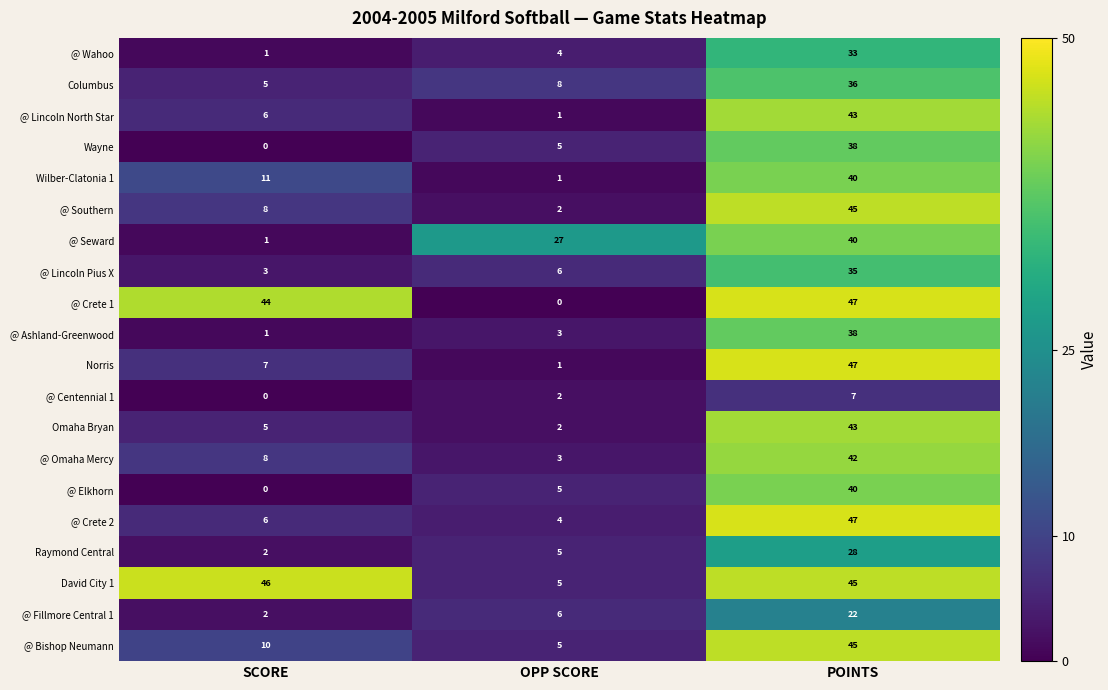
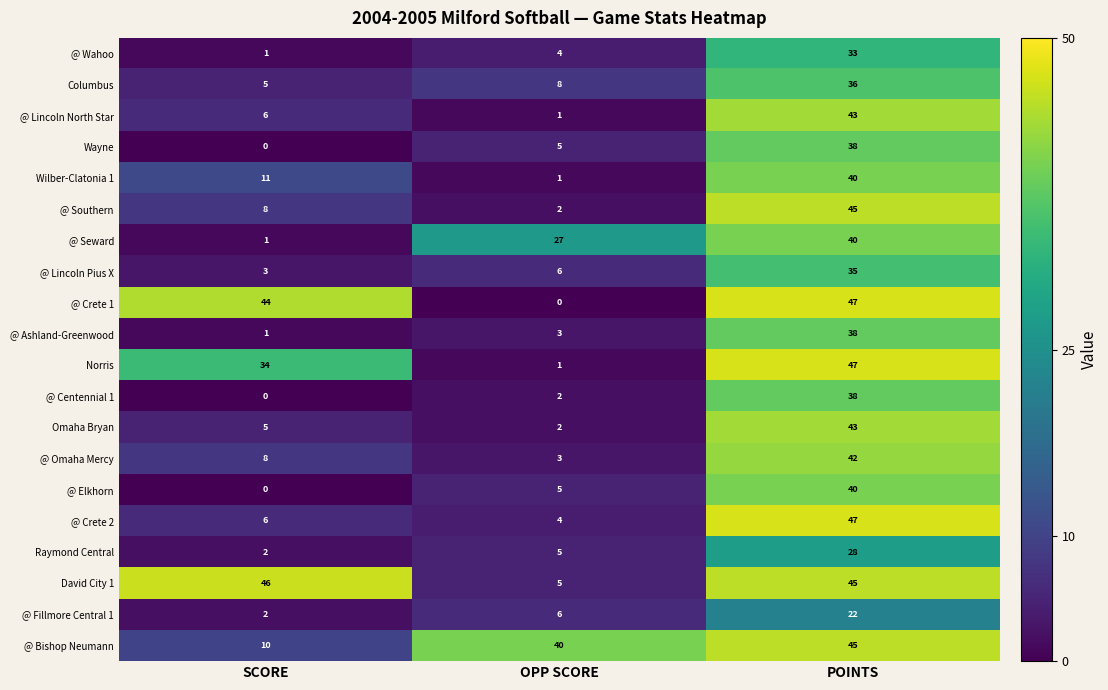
  {
    "@ Wahoo": {
      "SCORE": 1,
      "OPP SCORE": 4,
      "POINTS": 33
    },
    "Columbus": {
      "SCORE": 5,
      "OPP SCORE": 8,
      "POINTS": 36
    },
    "@ Lincoln North Star": {
      "SCORE": 6,
      "OPP SCORE": 1,
      "POINTS": 43
    },
    "Wayne": {
      "SCORE": 0,
      "OPP SCORE": 5,
      "POINTS": 38
    },
    "Wilber-Clatonia 1": {
      "SCORE": 11,
      "OPP SCORE": 1,
      "POINTS": 40
    },
    "@ Southern": {
      "SCORE": 8,
      "OPP SCORE": 2,
      "POINTS": 45
    },
    "@ Seward": {
      "SCORE": 1,
      "OPP SCORE": 27,
      "POINTS": 40
    },
    "@ Lincoln Pius X": {
      "SCORE": 3,
      "OPP SCORE": 6,
      "POINTS": 35
    },
    "@ Crete 1": {
      "SCORE": 44,
      "OPP SCORE": 0,
      "POINTS": 47
    },
    "@ Ashland-Greenwood": {
      "SCORE": 1,
      "OPP SCORE": 3,
      "POINTS": 38
    },
    "Norris": {
-     "SCORE": 7,
+     "SCORE": 34,
      "OPP SCORE": 1,
      "POINTS": 47
    },
    "@ Centennial 1": {
      "SCORE": 0,
      "OPP SCORE": 2,
-     "POINTS": 7
+     "POINTS": 38
    },
    "Omaha Bryan": {
      "SCORE": 5,
      "OPP SCORE": 2,
      "POINTS": 43
    },
    "@ Omaha Mercy": {
      "SCORE": 8,
      "OPP SCORE": 3,
      "POINTS": 42
    },
    "@ Elkhorn": {
      "SCORE": 0,
      "OPP SCORE": 5,
      "POINTS": 40
    },
    "@ Crete 2": {
      "SCORE": 6,
      "OPP SCORE": 4,
      "POINTS": 47
    },
    "Raymond Central": {
      "SCORE": 2,
      "OPP SCORE": 5,
      "POINTS": 28
    },
    "David City 1": {
      "SCORE": 46,
      "OPP SCORE": 5,
      "POINTS": 45
    },
    "@ Fillmore Central 1": {
      "SCORE": 2,
      "OPP SCORE": 6,
      "POINTS": 22
    },
    "@ Bishop Neumann": {
      "SCORE": 10,
-     "OPP SCORE": 5,
+     "OPP SCORE": 40,
      "POINTS": 45
    }
  }
